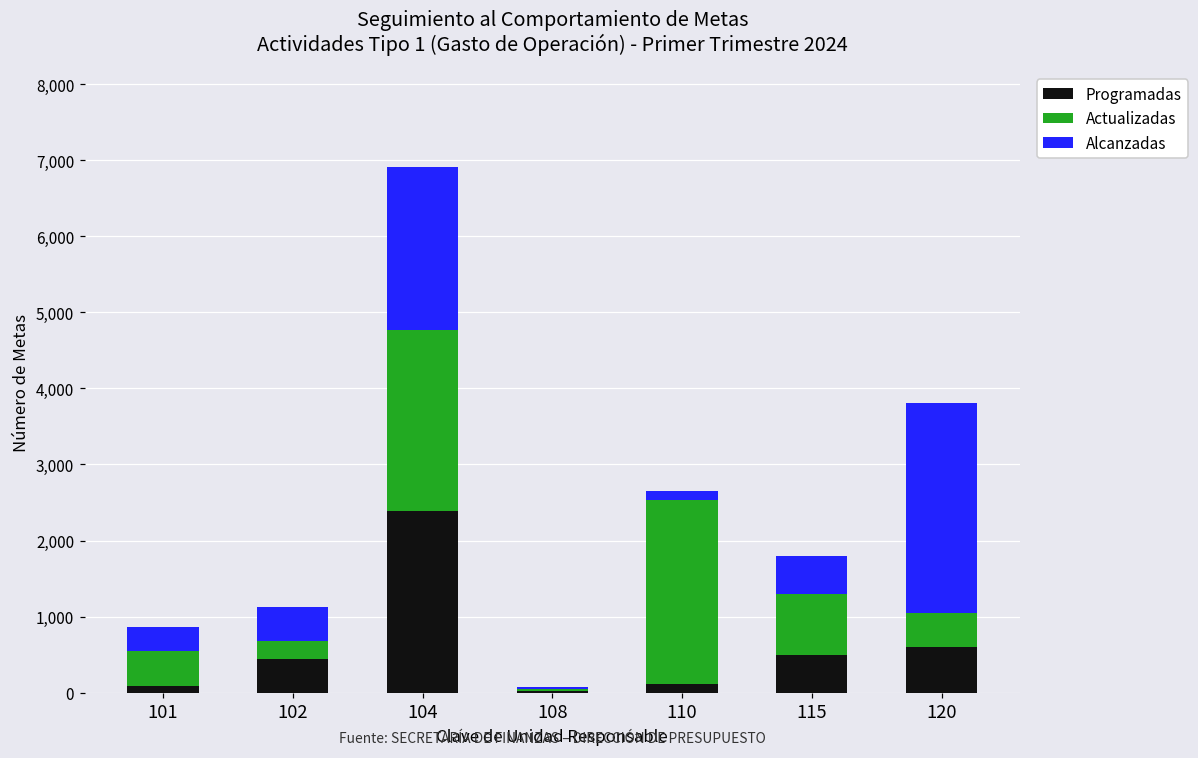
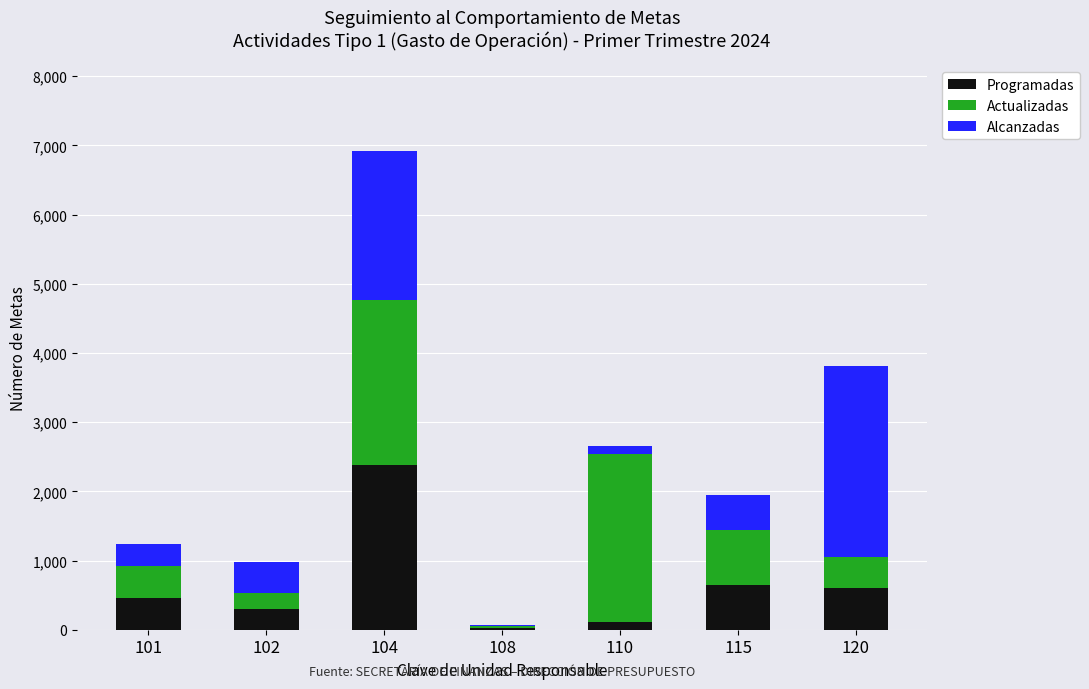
  {
    "Programadas": {
-     "101": "100",
-     "102": "500",
+     "101": "500",
+     "102": "300",
      "104": "2,400",
      "110": "100",
-     "115": "500",
+     "115": "700",
      "120": "600"
    },
    "Actualizadas": {
      "101": "500",
      "102": "200",
      "104": "2,400",
      "110": "2,400",
      "115": "800",
      "120": "500"
    },
    "Alcanzadas": {
      "101": "300",
      "102": "500",
      "104": "2,100",
      "110": "100",
      "115": "500",
      "120": "2,800"
    }
  }
